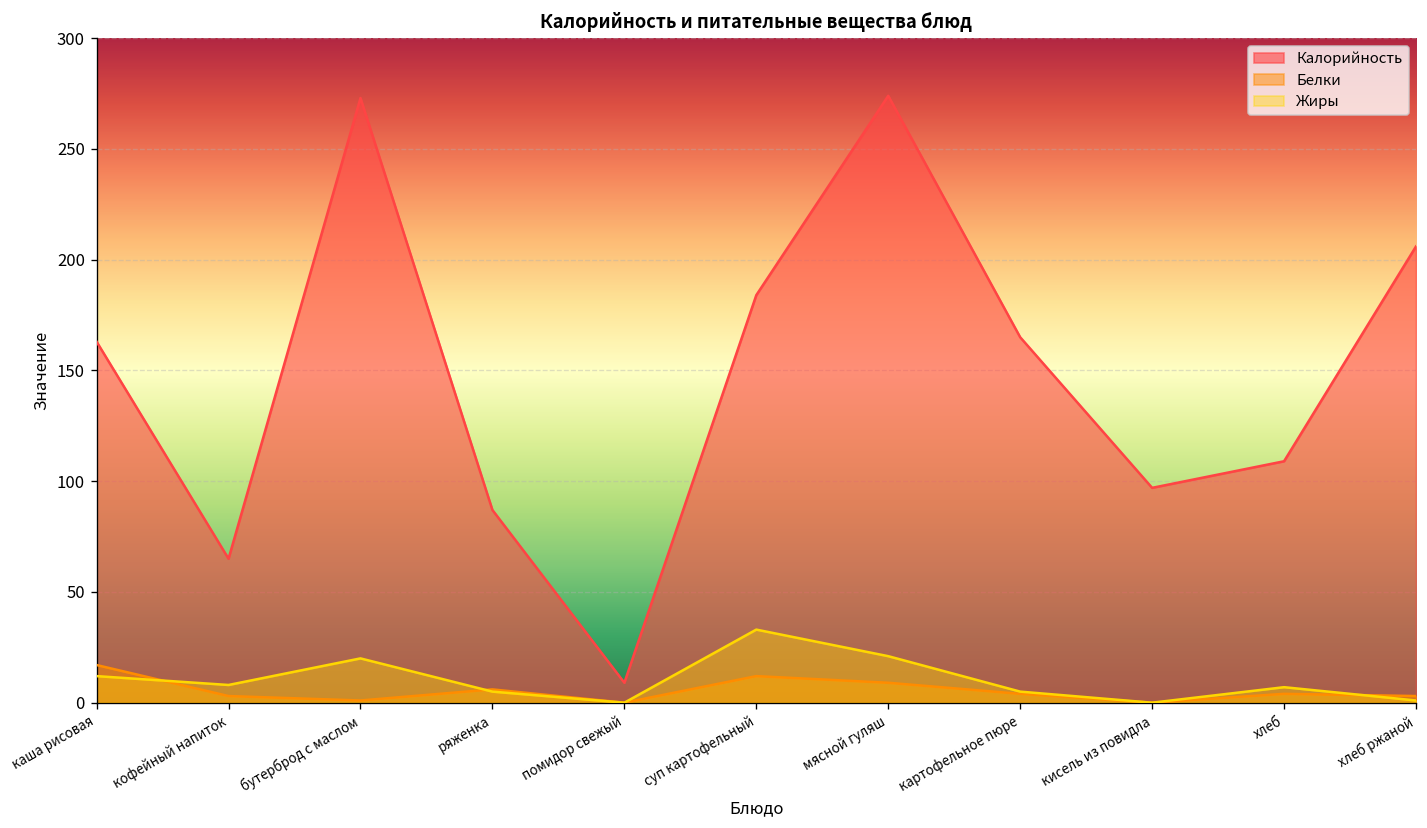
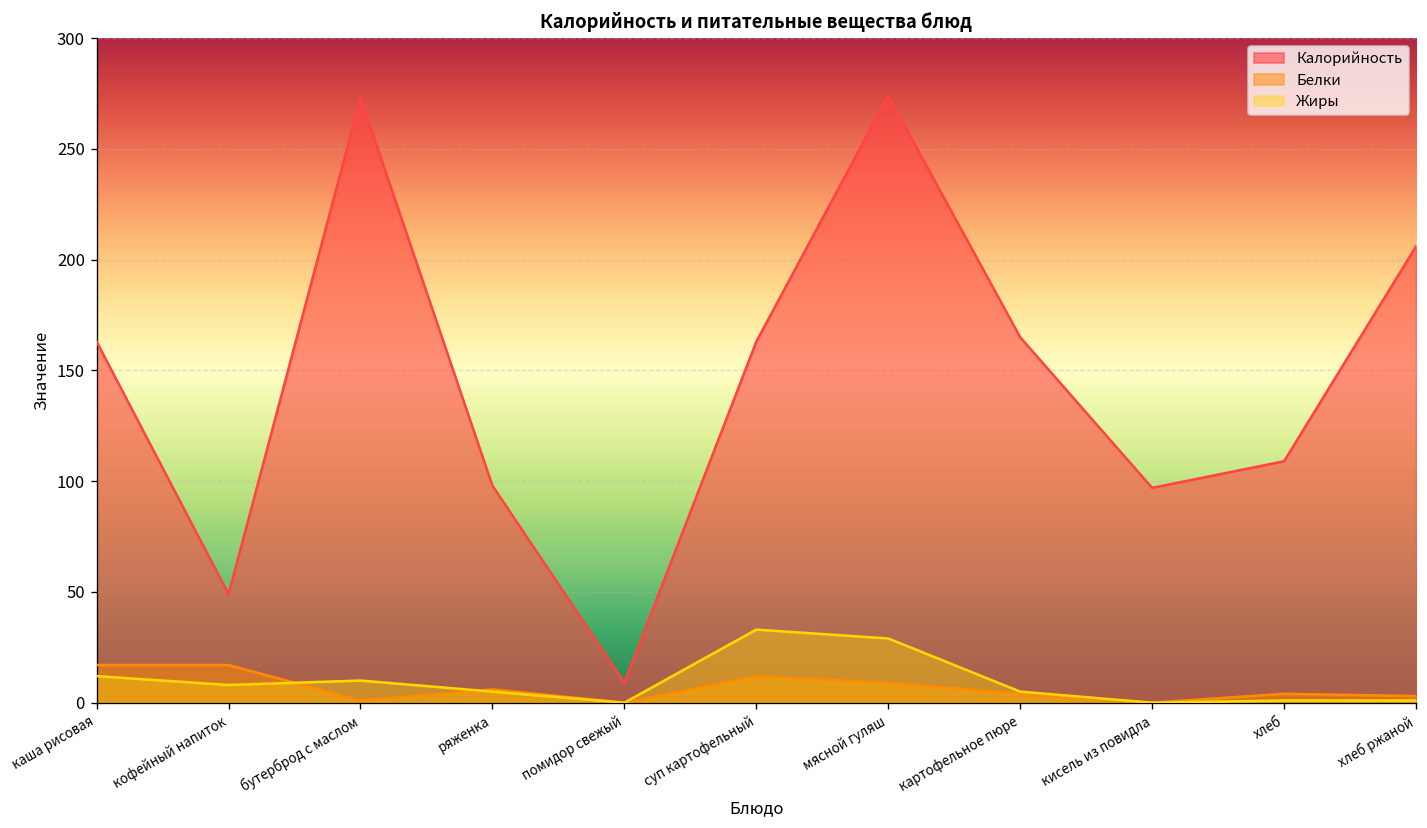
  {
    "Калорийность": {
      "каша рисовая": 163,
-     "кофейный напиток": 65,
+     "кофейный напиток": 49,
      "бутерброд с маслом": 273,
-     "ряженка": 87,
+     "ряженка": 98,
      "помидор свежый": 9,
-     "суп картофельный": 184,
+     "суп картофельный": 163,
      "мясной гуляш": 274,
      "картофельное пюре": 165,
      "кисель из повидла": 97,
      "хлеб": 109,
      "хлеб ржаной": 206
    },
    "Белки": {
      "каша рисовая": 17,
-     "кофейный напиток": 3,
+     "кофейный напиток": 17,
      "бутерброд с маслом": 1,
      "суп картофельный": 12,
      "мясной гуляш": 9,
      "хлеб": 4,
      "хлеб ржаной": 3
    },
    "Жиры": {
      "каша рисовая": 12,
      "кофейный напиток": 8,
-     "бутерброд с маслом": 20,
+     "бутерброд с маслом": 10,
      "суп картофельный": 33,
-     "мясной гуляш": 21,
-     "хлеб": 7,
+     "мясной гуляш": 29,
+     "хлеб": 1,
      "хлеб ржаной": 1
    }
  }
